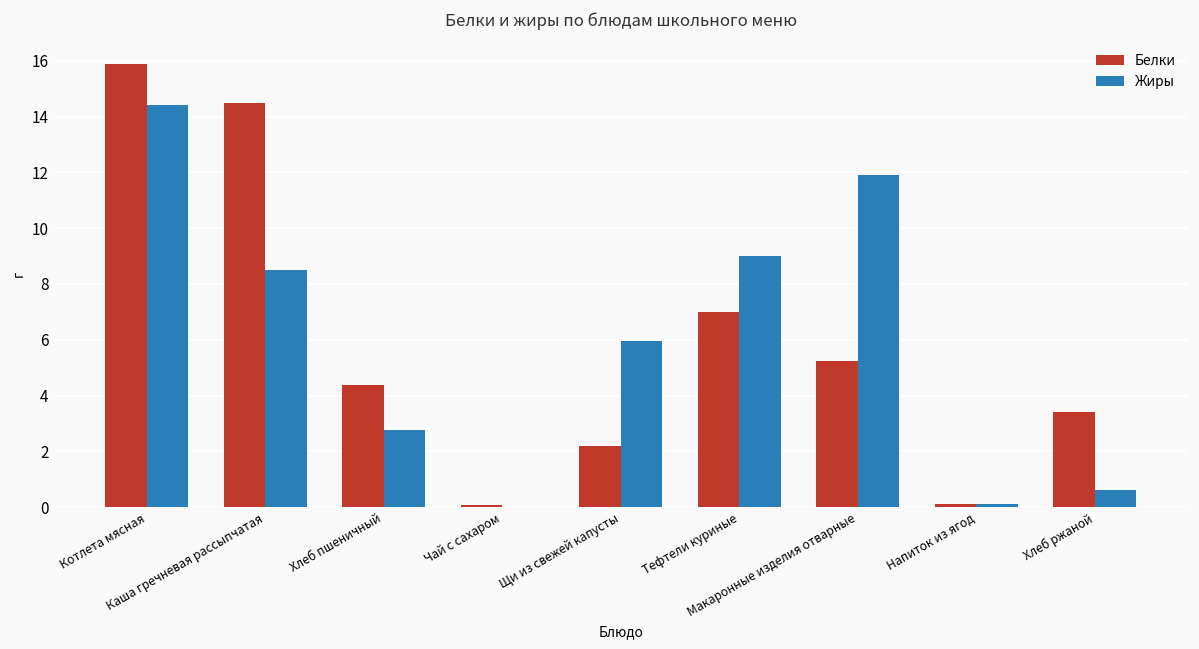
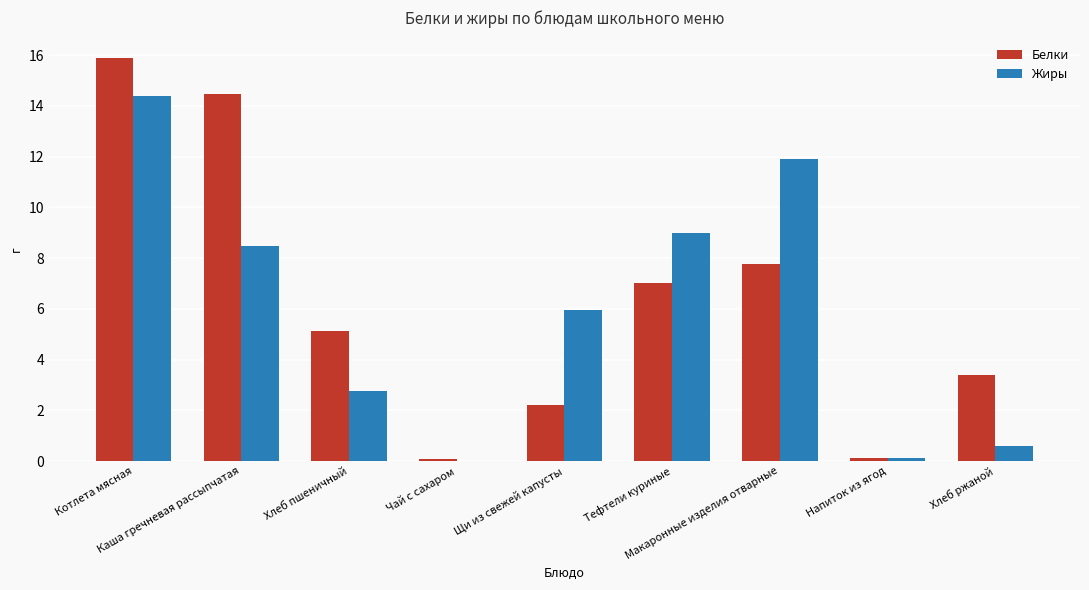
  {
    "Белки": {
      "Котлета мясная": 15.9,
      "Каша гречневая рассыпчатая": 14.5,
-     "Хлеб пшеничный": 4.4,
+     "Хлеб пшеничный": 5.1,
      "Щи из свежей капусты": 2.2,
      "Тефтели куриные": 7.0,
-     "Макаронные изделия отварные": 5.3,
+     "Макаронные изделия отварные": 7.8,
      "Напиток из ягод": 0.1,
      "Хлеб ржаной": 3.4
    },
    "Жиры": {
      "Котлета мясная": 14.4,
      "Каша гречневая рассыпчатая": 8.5,
      "Хлеб пшеничный": 2.8,
      "Щи из свежей капусты": 6.0,
      "Тефтели куриные": 9.0,
      "Макаронные изделия отварные": 11.9,
      "Напиток из ягод": 0.1,
      "Хлеб ржаной": 0.6
    }
  }
